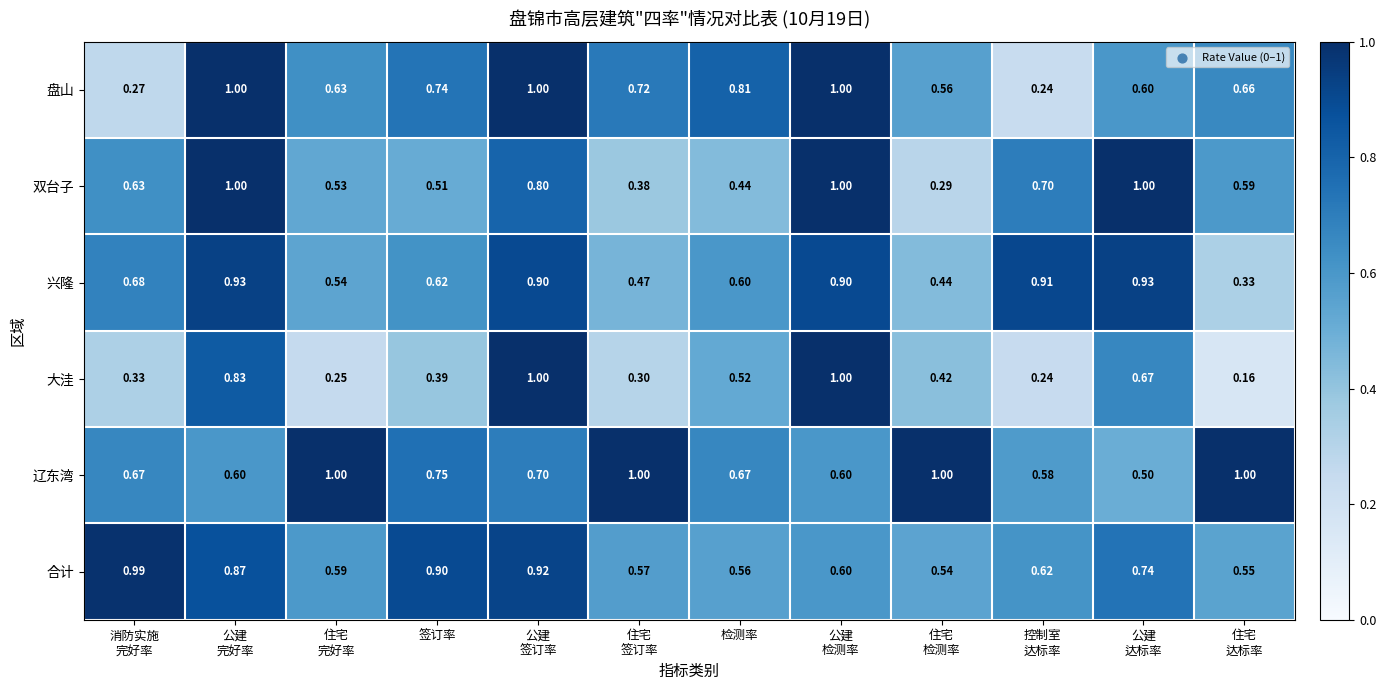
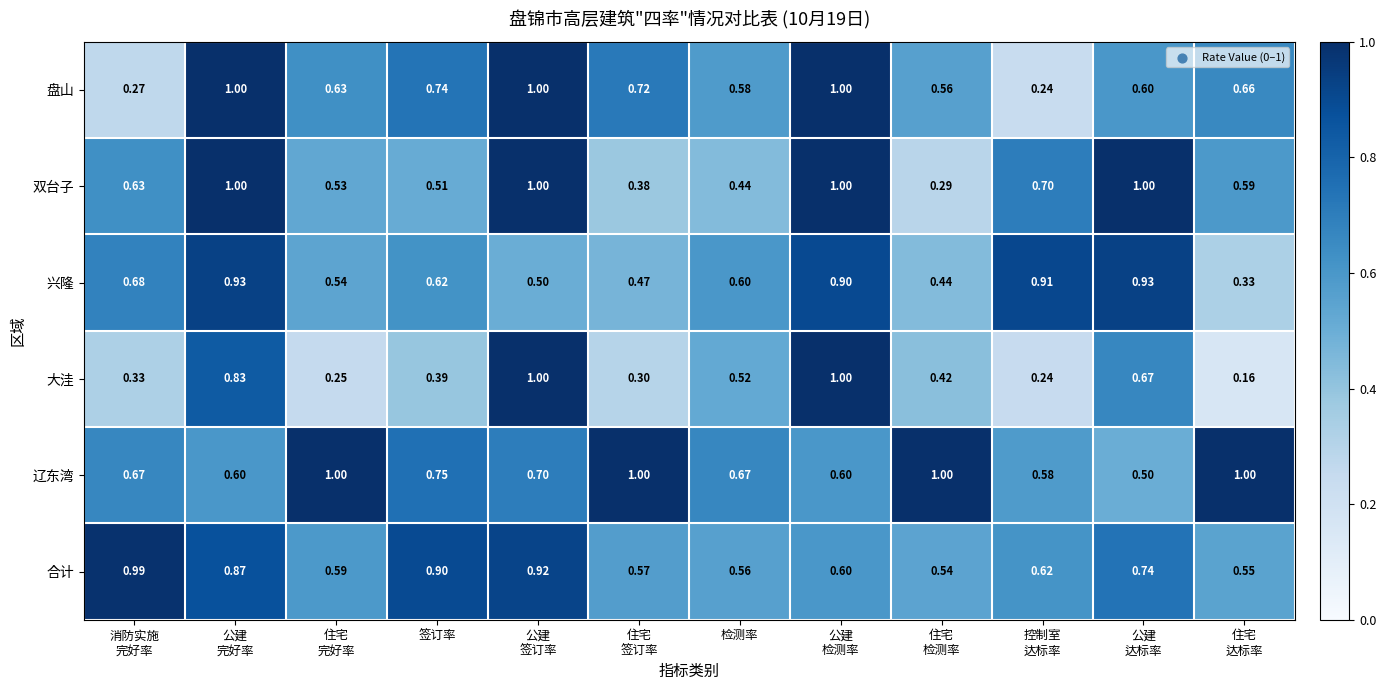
  {
    "盘山": {
      "消防实施 完好率": 0.27,
      "公建 完好率": 1.00,
      "住宅 完好率": 0.63,
      "签订率": 0.74,
      "公建 签订率": 1.00,
      "住宅 签订率": 0.72,
-     "检测率": 0.81,
+     "检测率": 0.58,
      "公建 检测率": 1.00,
      "住宅 检测率": 0.56,
      "控制室 达标率": 0.24,
      "公建 达标率": 0.60,
      "住宅 达标率": 0.66
    },
    "双台子": {
      "消防实施 完好率": 0.63,
      "公建 完好率": 1.00,
      "住宅 完好率": 0.53,
      "签订率": 0.51,
-     "公建 签订率": 0.80,
+     "公建 签订率": 1.00,
      "住宅 签订率": 0.38,
      "检测率": 0.44,
      "公建 检测率": 1.00,
      "住宅 检测率": 0.29,
      "控制室 达标率": 0.70,
      "公建 达标率": 1.00,
      "住宅 达标率": 0.59
    },
    "兴隆": {
      "消防实施 完好率": 0.68,
      "公建 完好率": 0.93,
      "住宅 完好率": 0.54,
      "签订率": 0.62,
-     "公建 签订率": 0.90,
+     "公建 签订率": 0.50,
      "住宅 签订率": 0.47,
      "检测率": 0.60,
      "公建 检测率": 0.90,
      "住宅 检测率": 0.44,
      "控制室 达标率": 0.91,
      "公建 达标率": 0.93,
      "住宅 达标率": 0.33
    },
    "大洼": {
      "消防实施 完好率": 0.33,
      "公建 完好率": 0.83,
      "住宅 完好率": 0.25,
      "签订率": 0.39,
      "公建 签订率": 1.00,
      "住宅 签订率": 0.30,
      "检测率": 0.52,
      "公建 检测率": 1.00,
      "住宅 检测率": 0.42,
      "控制室 达标率": 0.24,
      "公建 达标率": 0.67,
      "住宅 达标率": 0.16
    },
    "辽东湾": {
      "消防实施 完好率": 0.67,
      "公建 完好率": 0.60,
      "住宅 完好率": 1.00,
      "签订率": 0.75,
      "公建 签订率": 0.70,
      "住宅 签订率": 1.00,
      "检测率": 0.67,
      "公建 检测率": 0.60,
      "住宅 检测率": 1.00,
      "控制室 达标率": 0.58,
      "公建 达标率": 0.50,
      "住宅 达标率": 1.00
    },
    "合计": {
      "消防实施 完好率": 0.99,
      "公建 完好率": 0.87,
      "住宅 完好率": 0.59,
      "签订率": 0.90,
      "公建 签订率": 0.92,
      "住宅 签订率": 0.57,
      "检测率": 0.56,
      "公建 检测率": 0.60,
      "住宅 检测率": 0.54,
      "控制室 达标率": 0.62,
      "公建 达标率": 0.74,
      "住宅 达标率": 0.55
    }
  }
